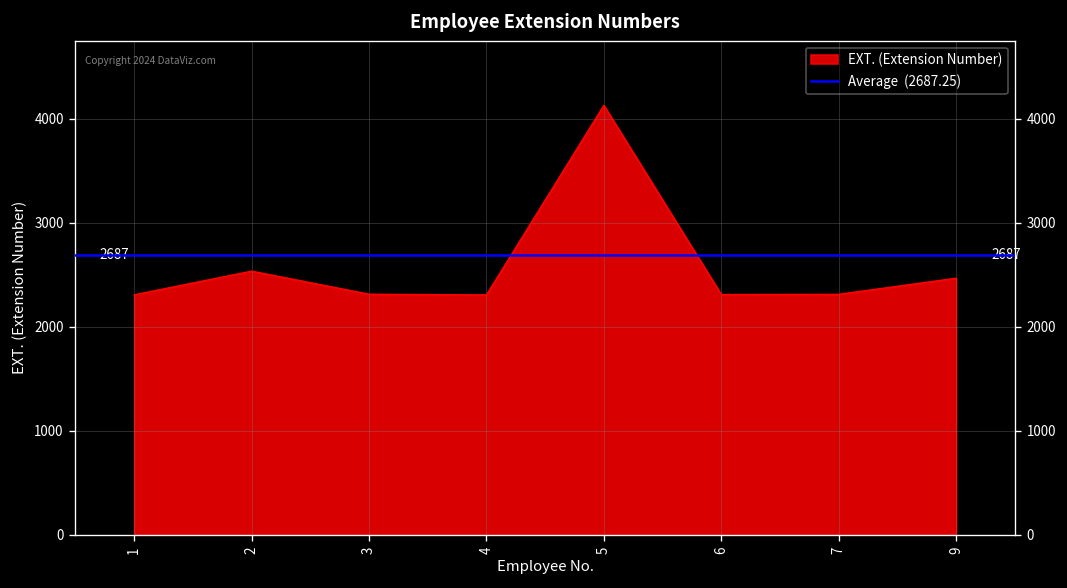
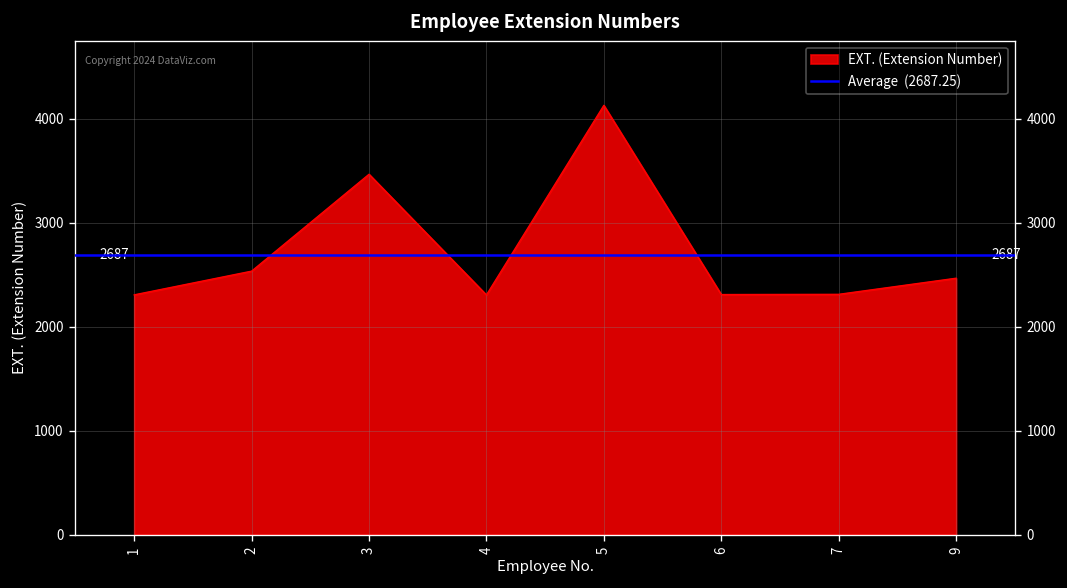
  {
    "1": 2300,
    "2": 2500,
-   "3": 2300,
+   "3": 3500,
    "4": 2300,
    "5": 4100,
    "6": 2300,
    "7": 2300,
    "9": 2500
  }
